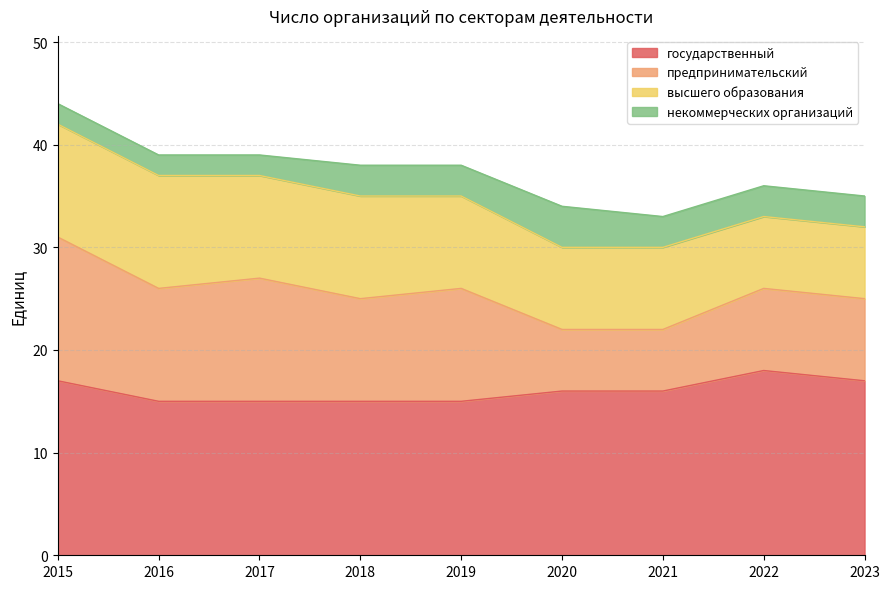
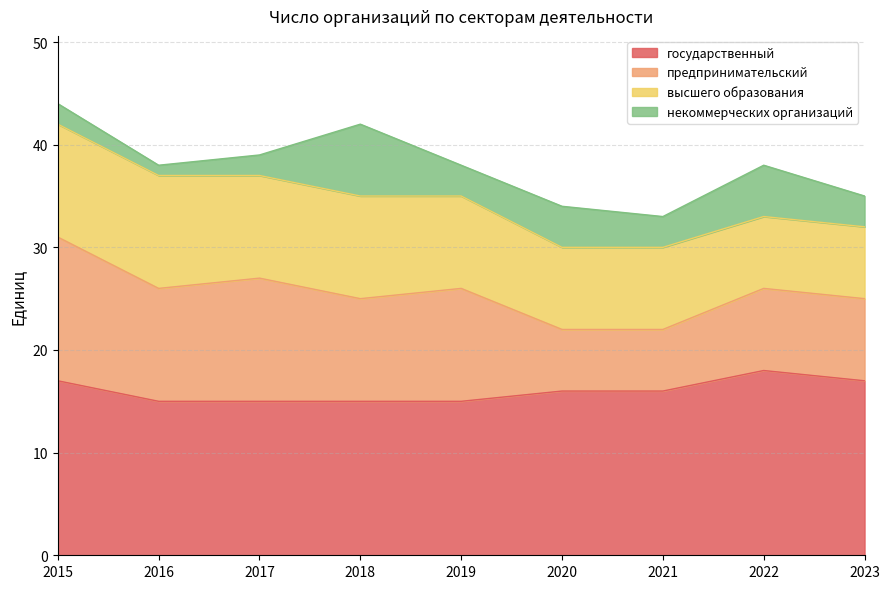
  {
    "государственный": {
      "2015": 17,
      "2016": 15,
      "2017": 15,
      "2018": 15,
      "2019": 15,
      "2020": 16,
      "2021": 16,
      "2022": 18,
      "2023": 17
    },
    "некоммерческих организаций": {
      "2015": 2,
-     "2016": 2,
+     "2016": 1,
      "2017": 2,
-     "2018": 3,
+     "2018": 7,
      "2019": 3,
      "2020": 4,
      "2021": 3,
-     "2022": 3,
+     "2022": 5,
      "2023": 3
    }
  }
